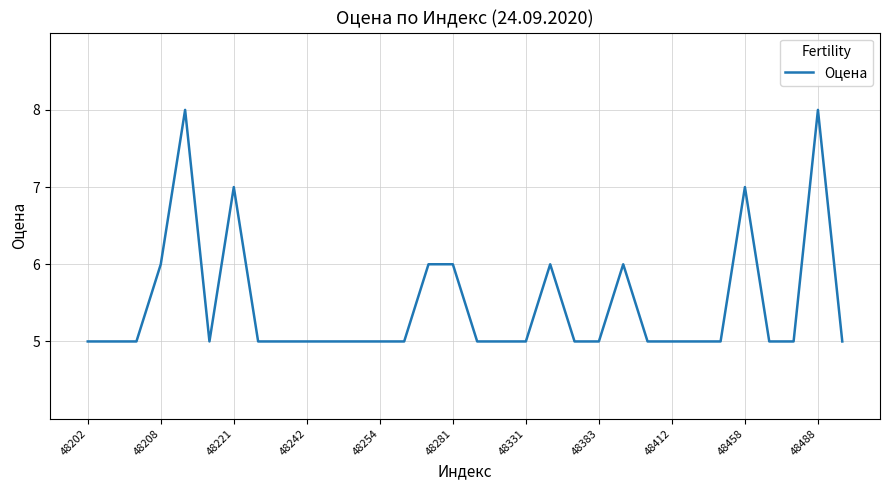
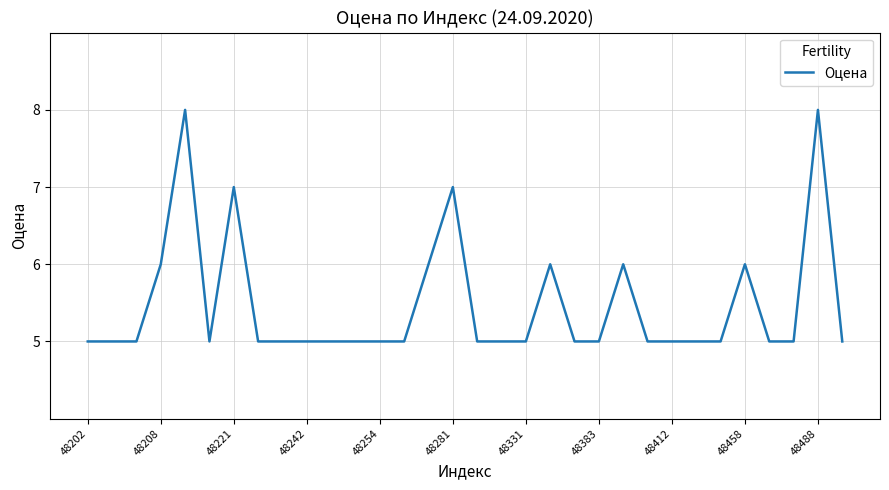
  {
    "48202": 5,
    "48208": 6,
    "48221": 7,
    "48242": 5,
    "48254": 5,
-   "48281": 6,
+   "48281": 7,
    "48331": 5,
    "48383": 5,
    "48412": 5,
-   "48458": 7,
+   "48458": 6,
    "48488": 8
  }
